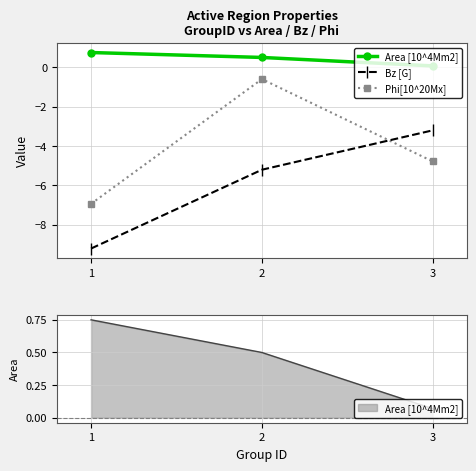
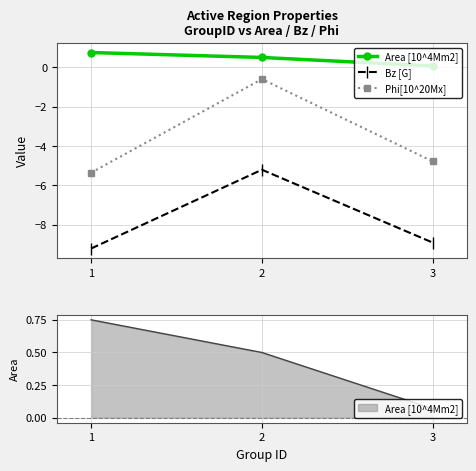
  {
    "Active Region Properties GroupID vs Area / Bz / Phi": {
      "Bz [G]": {
        "1": -9.2,
        "2": -5.2,
-       "3": -3.2
+       "3": -8.9
      },
      "Phi[10^20Mx]": {
-       "1": -6.9,
+       "1": -5.4,
        "2": -0.6,
        "3": -4.8
      }
    }
  }
